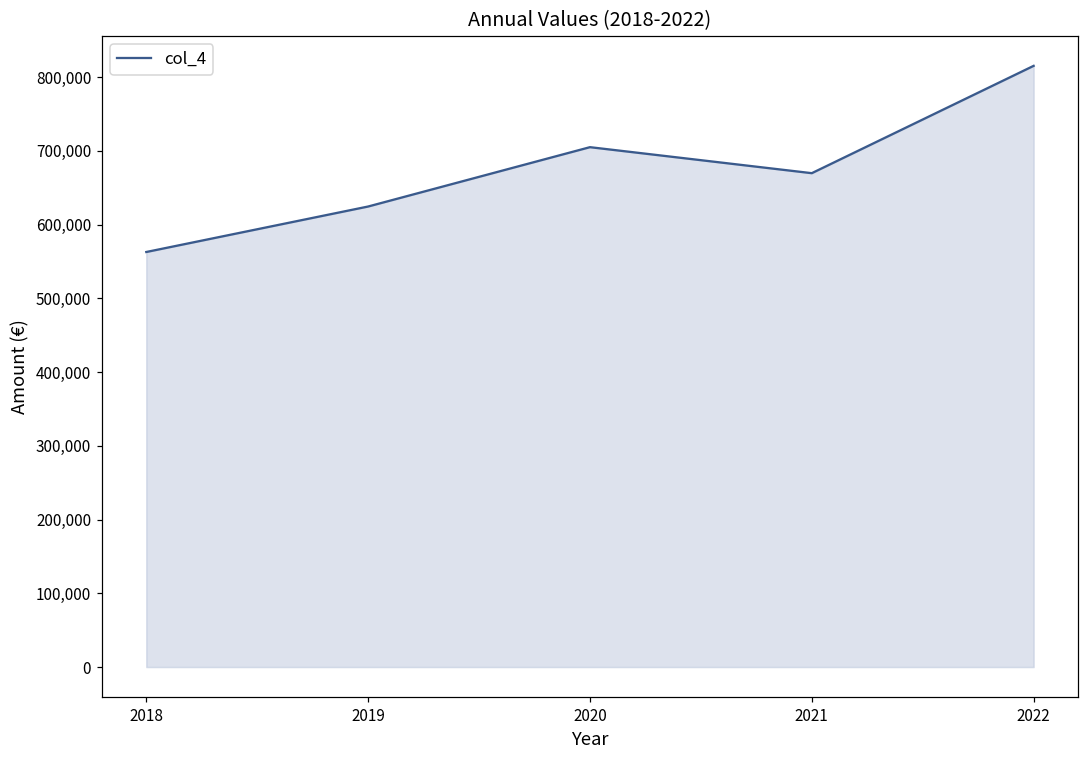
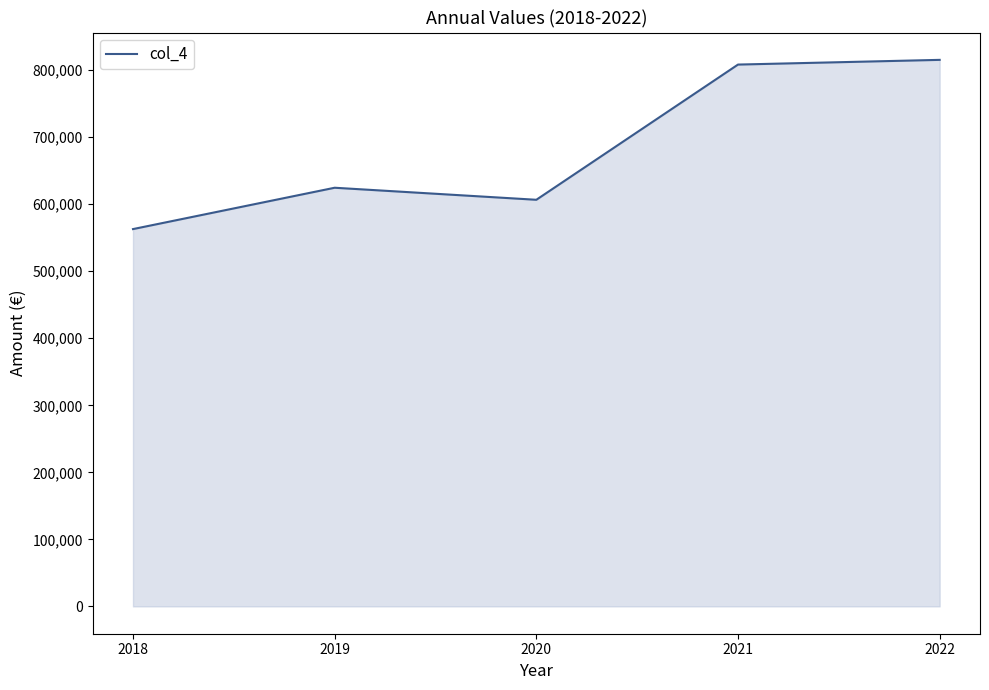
  {
    "2018": "560,000",
    "2019": "620,000",
-   "2020": "710,000",
-   "2021": "670,000",
+   "2020": "610,000",
+   "2021": "810,000",
    "2022": "820,000"
  }
